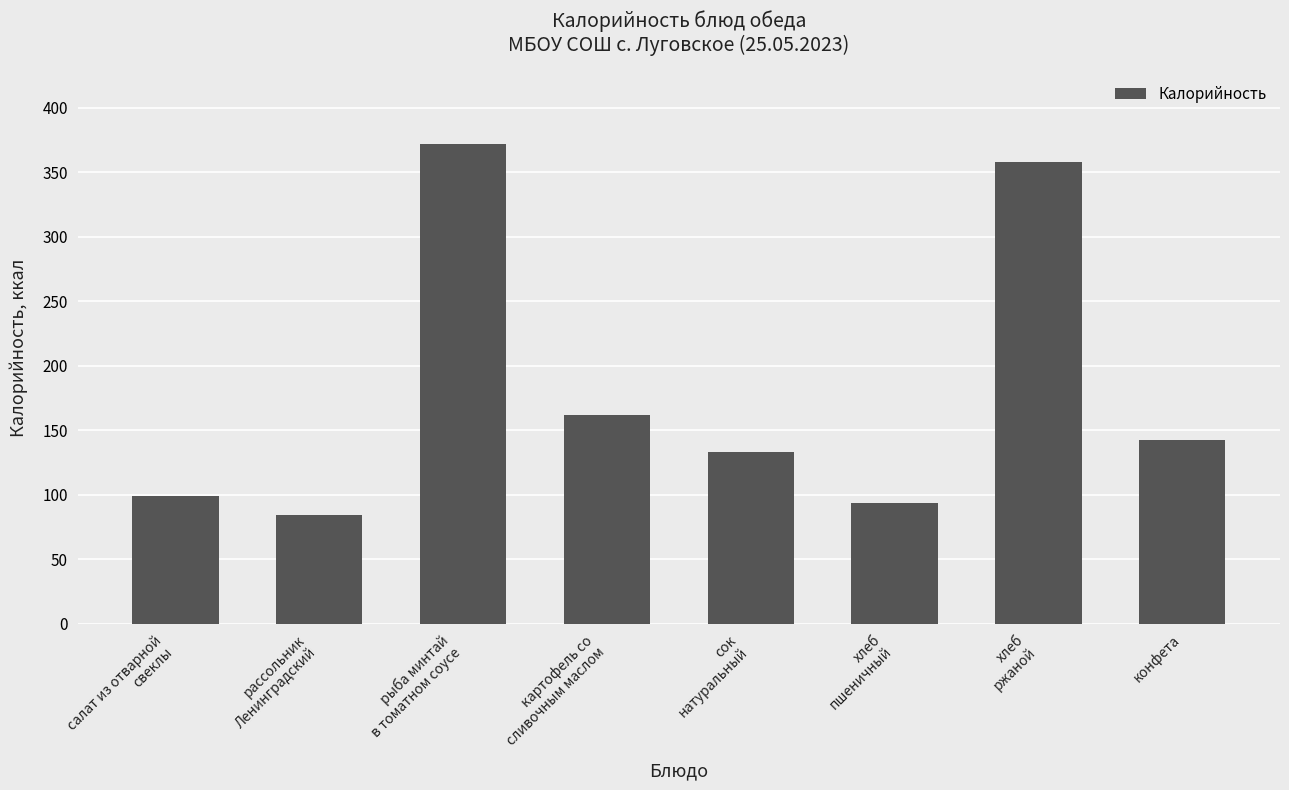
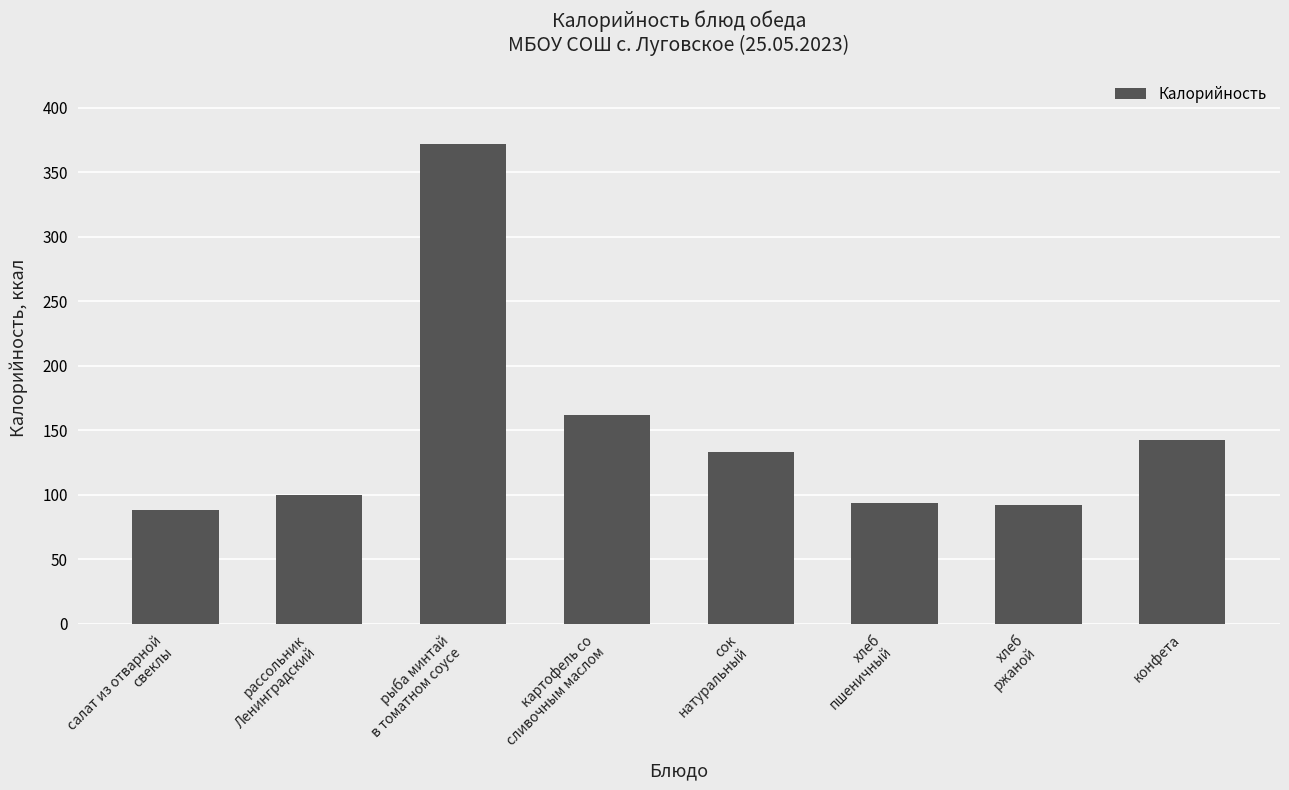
  {
-   "салат из отварной свеклы": 99,
-   "рассольник Ленинградский": 84,
+   "салат из отварной свеклы": 88,
+   "рассольник Ленинградский": 99,
    "рыба минтай в томатном соусе": 372,
    "картофель со сливочным маслом": 162,
    "сок натуральный": 133,
    "хлеб пшеничный": 94,
-   "хлеб ржаной": 358,
+   "хлеб ржаной": 92,
    "конфета": 143
  }
